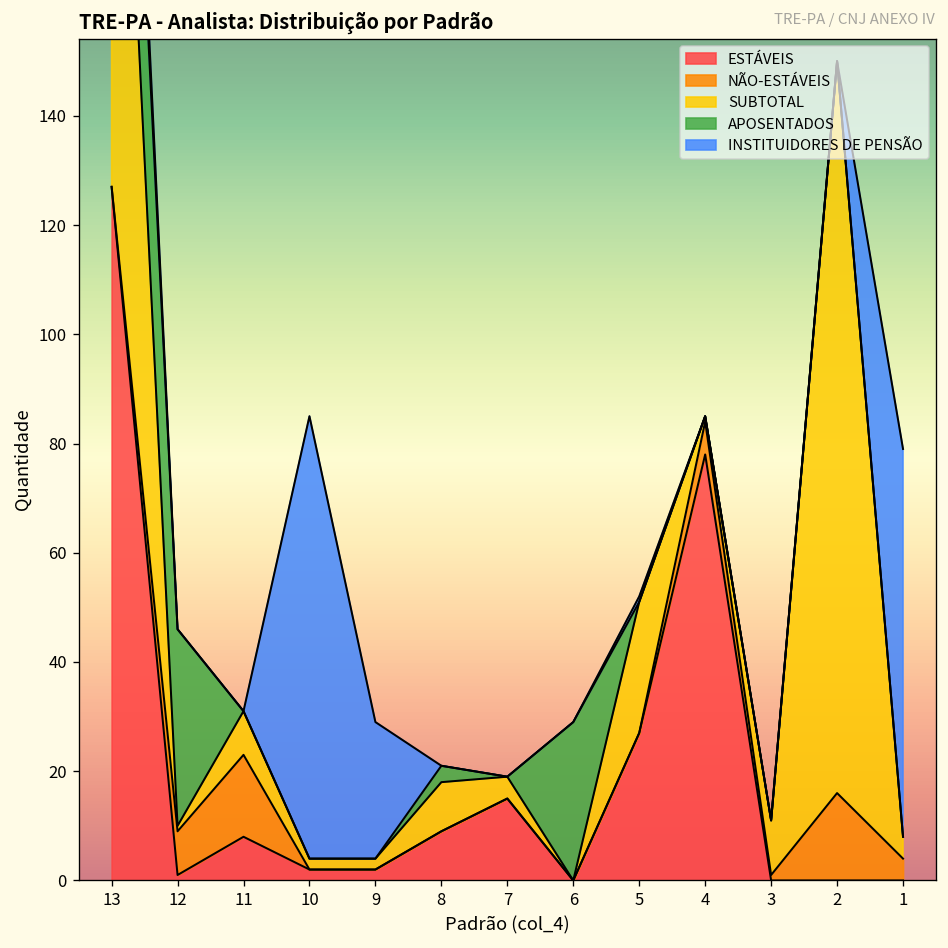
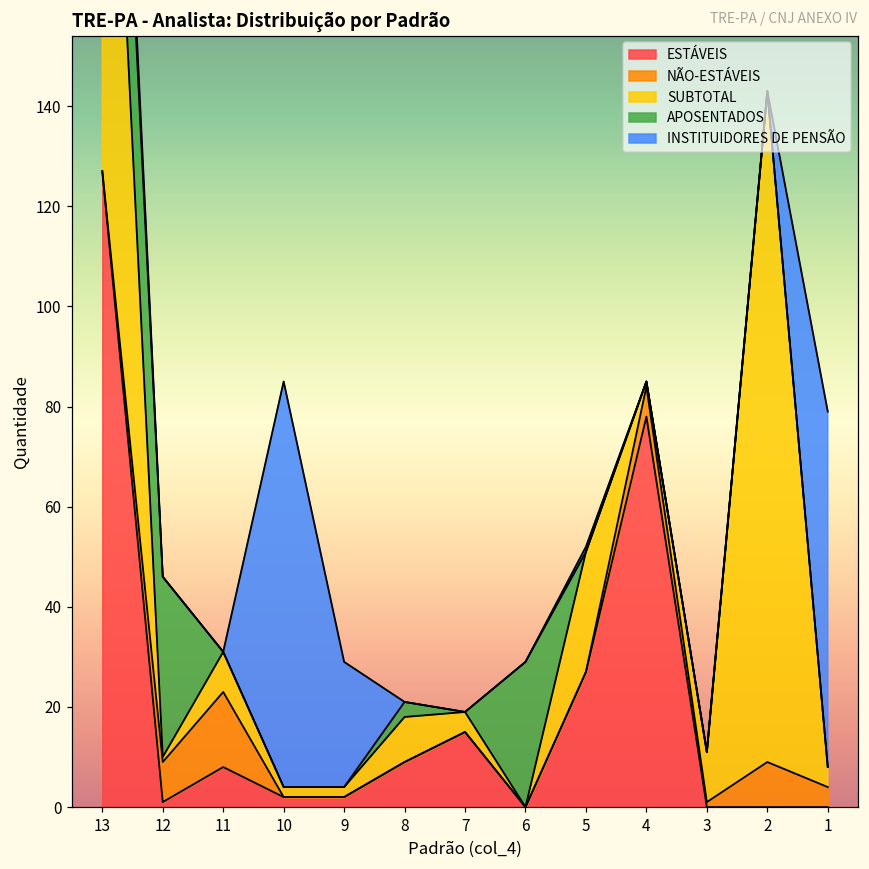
  {
    "ESTÁVEIS": {
      "12": 1,
      "11": 8,
      "4": 78,
      "3": 0,
      "2": 0,
      "1": 0
    },
    "NÃO-ESTÁVEIS": {
      "12": 8,
      "11": 15,
      "4": 6,
      "3": 1,
-     "2": 16,
+     "2": 9,
      "1": 4
    },
    "SUBTOTAL": {
      "12": 1,
      "8": 9
    },
    "INSTITUIDORES DE PENSÃO": {
      "10": 81,
      "9": 25,
      "5": 1,
      "1": 71
    }
  }
